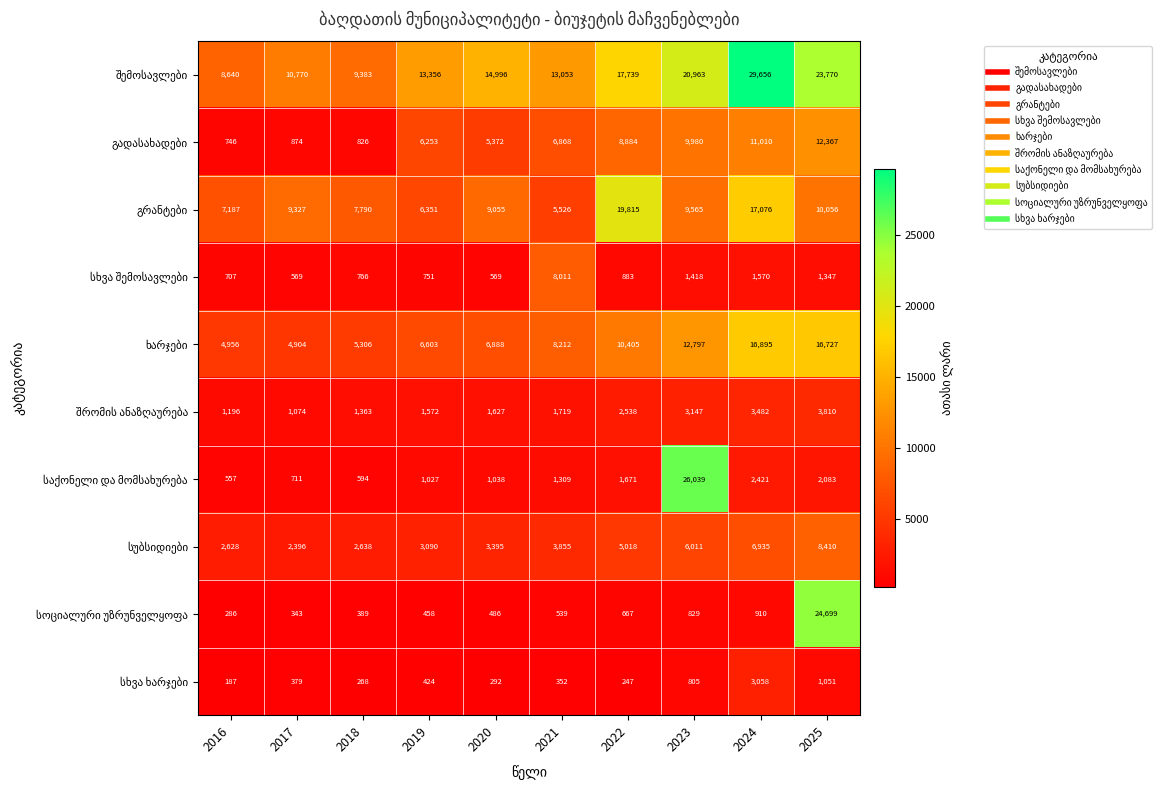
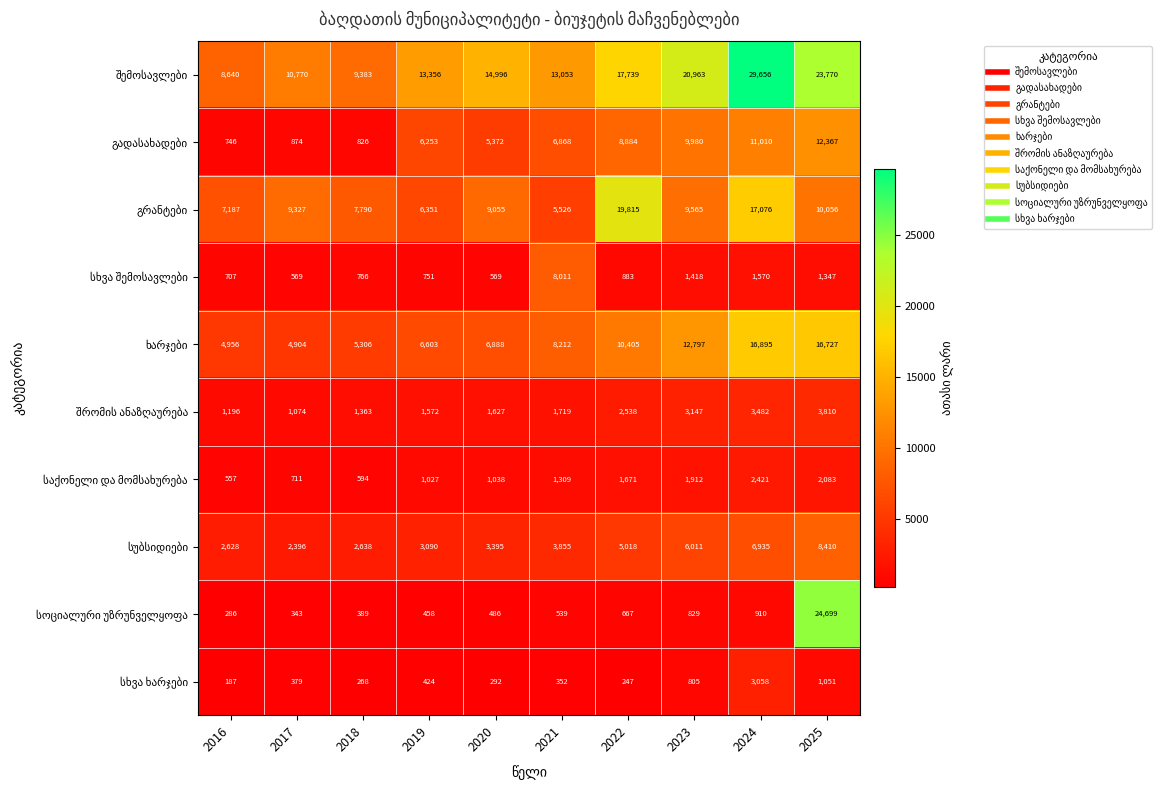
  {
    "შემოსავლები": {
      "2016": "8,640",
      "2017": "10,770",
      "2018": "9,383",
      "2019": "13,356",
      "2020": "14,996",
      "2021": "13,053",
      "2022": "17,739",
      "2023": "20,963",
      "2024": "29,656",
      "2025": "23,770"
    },
    "გადასახადები": {
      "2016": "746",
      "2017": "874",
      "2018": "826",
      "2019": "6,253",
      "2020": "5,372",
      "2021": "6,868",
      "2022": "8,884",
      "2023": "9,980",
      "2024": "11,010",
      "2025": "12,367"
    },
    "გრანტები": {
      "2016": "7,187",
      "2017": "9,327",
      "2018": "7,790",
      "2019": "6,351",
      "2020": "9,055",
      "2021": "5,526",
      "2022": "19,815",
      "2023": "9,565",
      "2024": "17,076",
      "2025": "10,056"
    },
    "სხვა შემოსავლები": {
      "2016": "707",
      "2017": "569",
      "2018": "766",
      "2019": "751",
      "2020": "569",
      "2021": "8,011",
      "2022": "883",
      "2023": "1,418",
      "2024": "1,570",
      "2025": "1,347"
    },
    "ხარჯები": {
      "2016": "4,956",
      "2017": "4,904",
      "2018": "5,306",
      "2019": "6,603",
      "2020": "6,888",
      "2021": "8,212",
      "2022": "10,405",
      "2023": "12,797",
      "2024": "16,895",
      "2025": "16,727"
    },
    "შრომის ანაზღაურება": {
      "2016": "1,196",
      "2017": "1,074",
      "2018": "1,363",
      "2019": "1,572",
      "2020": "1,627",
      "2021": "1,719",
      "2022": "2,538",
      "2023": "3,147",
      "2024": "3,482",
      "2025": "3,810"
    },
    "საქონელი და მომსახურება": {
      "2016": "557",
      "2017": "711",
      "2018": "594",
      "2019": "1,027",
      "2020": "1,038",
      "2021": "1,309",
      "2022": "1,671",
-     "2023": "26,039",
+     "2023": "1,912",
      "2024": "2,421",
      "2025": "2,083"
    },
    "სუბსიდიები": {
      "2016": "2,628",
      "2017": "2,396",
      "2018": "2,638",
      "2019": "3,090",
      "2020": "3,395",
      "2021": "3,855",
      "2022": "5,018",
      "2023": "6,011",
      "2024": "6,935",
      "2025": "8,410"
    },
    "სოციალური უზრუნველყოფა": {
      "2016": "286",
      "2017": "343",
      "2018": "389",
      "2019": "458",
      "2020": "486",
      "2021": "539",
      "2022": "667",
      "2023": "829",
      "2024": "910",
      "2025": "24,699"
    },
    "სხვა ხარჯები": {
      "2016": "187",
      "2017": "379",
      "2018": "268",
      "2019": "424",
      "2020": "292",
      "2021": "352",
      "2022": "247",
      "2023": "805",
      "2024": "3,058",
      "2025": "1,051"
    }
  }
